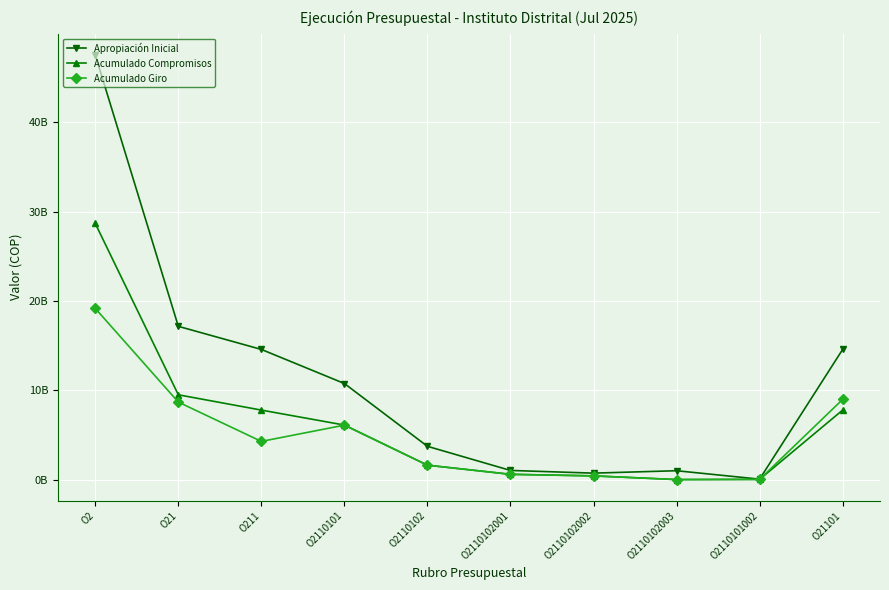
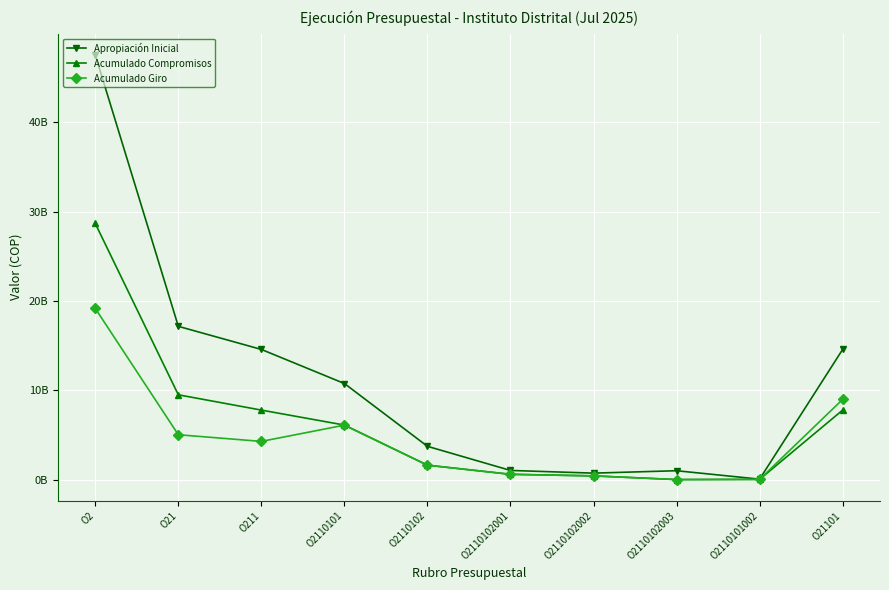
  {
    "Acumulado Giro": {
      "O2": 19000000000,
-     "O21": 9000000000,
+     "O21": 5000000000,
      "O211": 4000000000,
      "O21101": 9000000000
    }
  }
